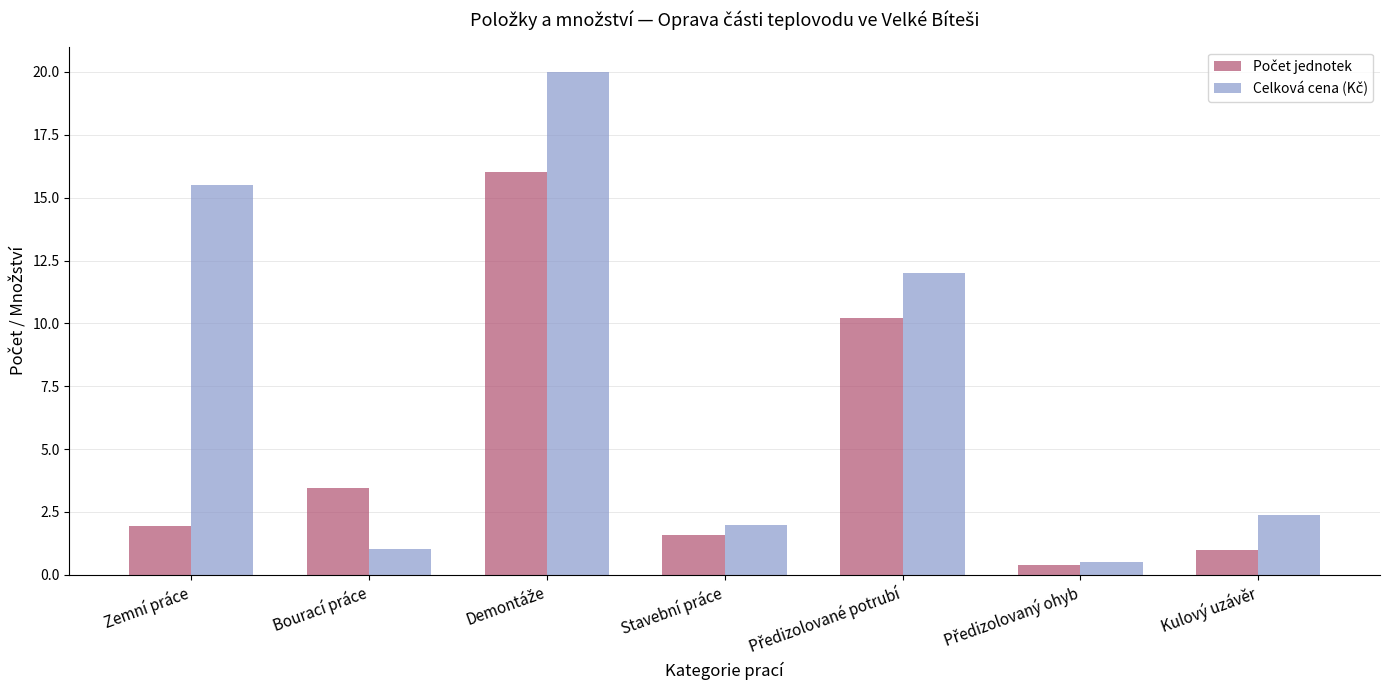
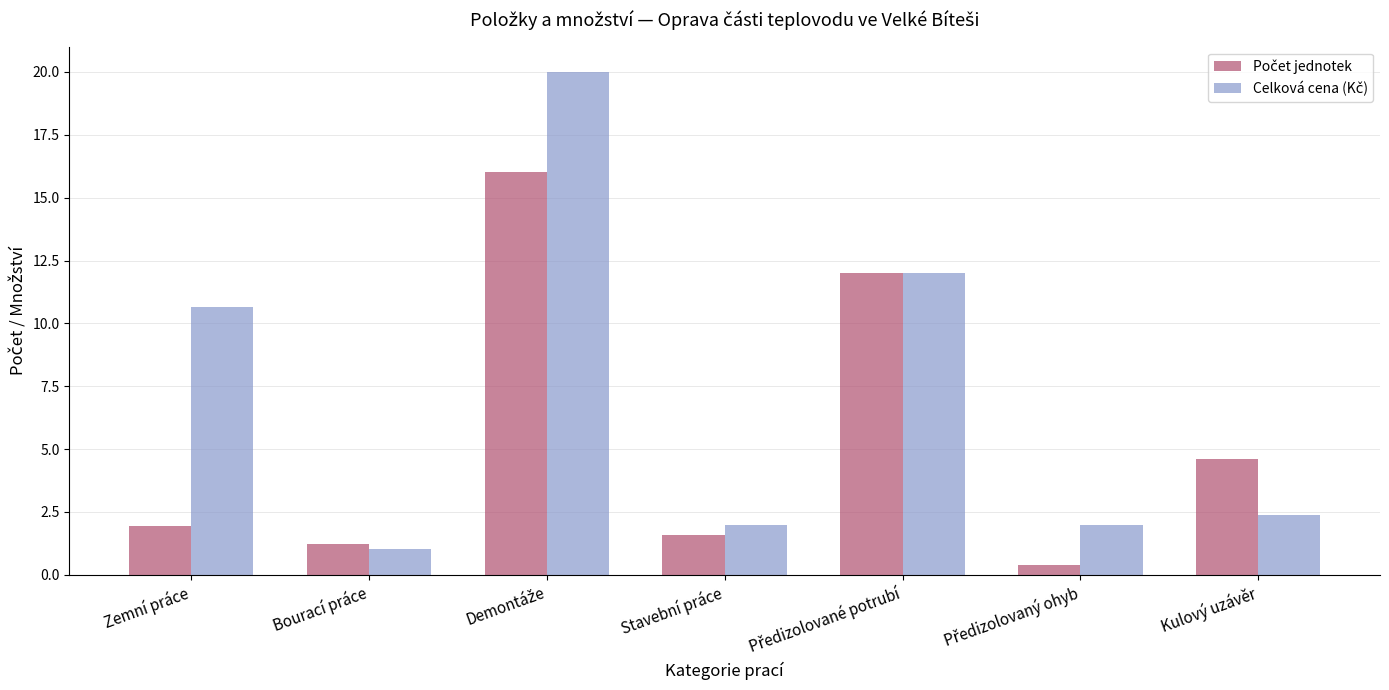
  {
    "Počet jednotek": {
      "Zemní práce": 1.9,
-     "Bourací práce": 3.5,
+     "Bourací práce": 1.2,
      "Demontáže": 16.0,
      "Stavební práce": 1.6,
-     "Předizolované potrubí": 10.2,
+     "Předizolované potrubí": 12.0,
      "Předizolovaný ohyb": 0.4,
-     "Kulový uzávěr": 1.0
+     "Kulový uzávěr": 4.6
    },
    "Celková cena (Kč)": {
-     "Zemní práce": 15.5,
+     "Zemní práce": 10.7,
      "Bourací práce": 1.0,
      "Demontáže": 20.0,
      "Stavební práce": 2.0,
      "Předizolované potrubí": 12.0,
-     "Předizolovaný ohyb": 0.5,
+     "Předizolovaný ohyb": 2.0,
      "Kulový uzávěr": 2.4
    }
  }
